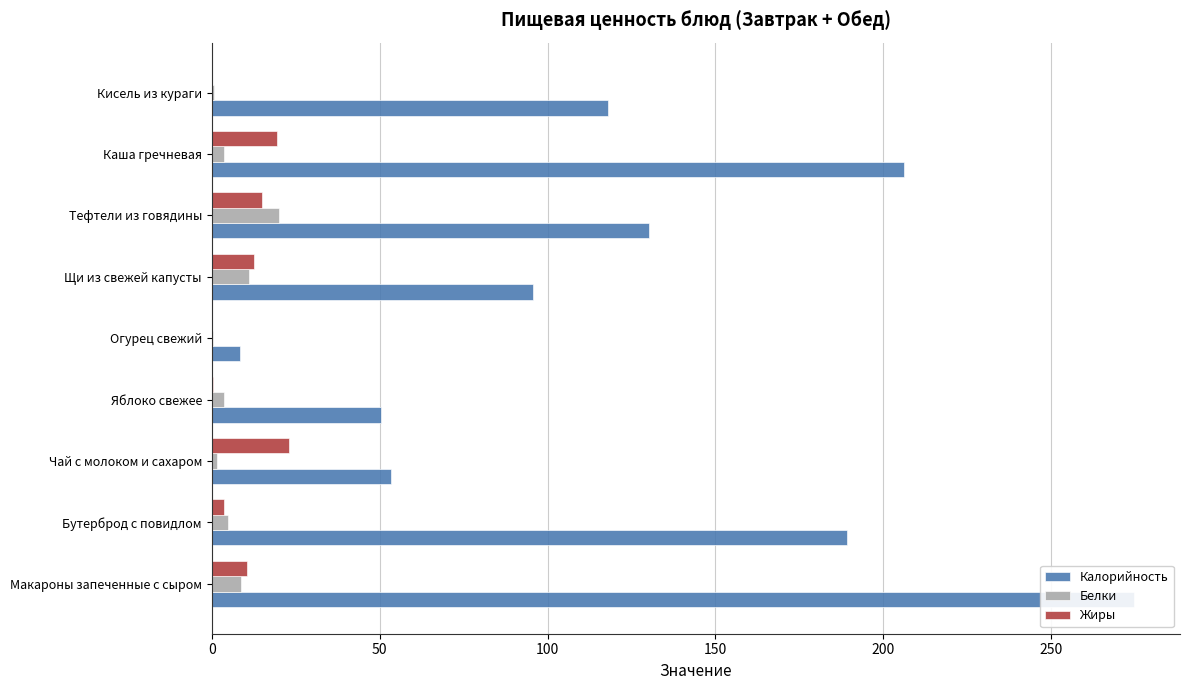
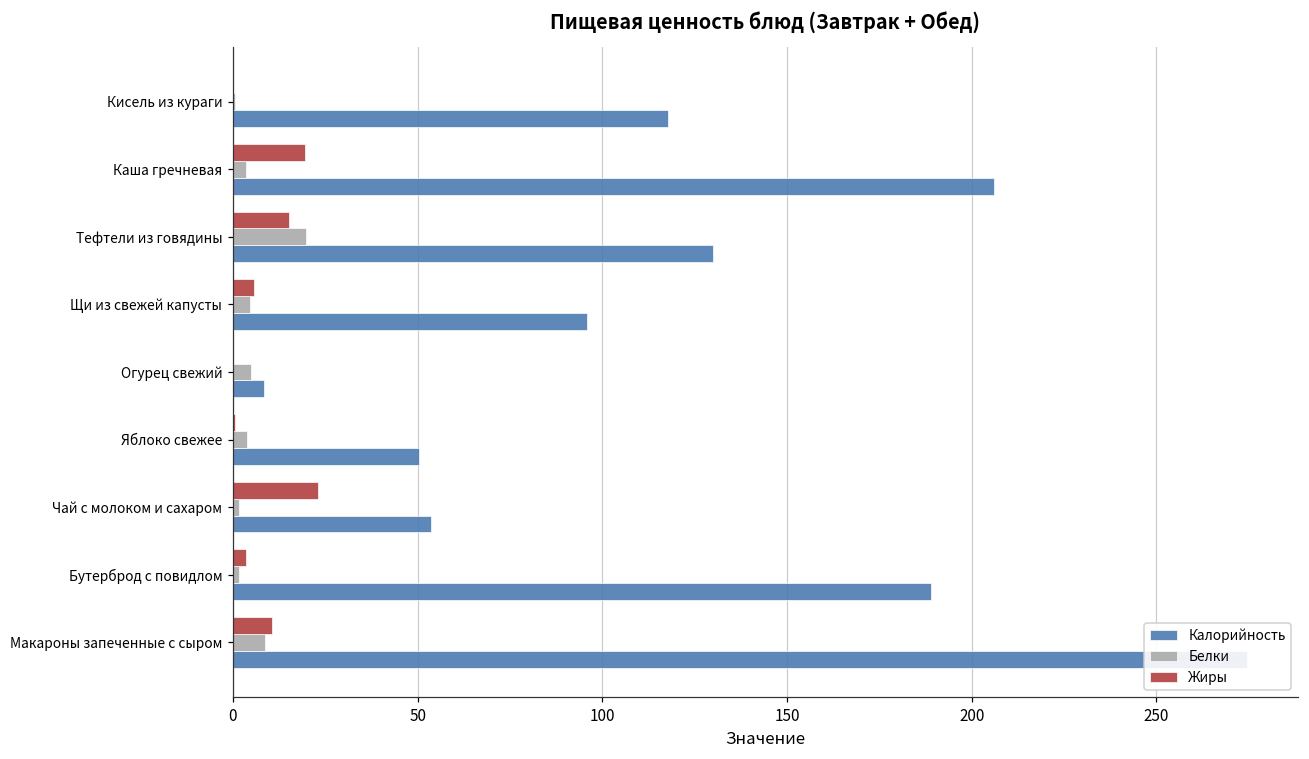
  {
    "Калорийность": {
      "Кисель из кураги": 118,
      "Каша гречневая": 206,
      "Тефтели из говядины": 130,
      "Щи из свежей капусты": 96,
      "Огурец свежий": 8,
      "Яблоко свежее": 50,
      "Чай с молоком и сахаром": 54,
      "Бутерброд с повидлом": 189
    },
    "Белки": {
      "Каша гречневая": 4,
      "Тефтели из говядины": 20,
-     "Щи из свежей капусты": 11,
-     "Огурец свежий": 0,
+     "Щи из свежей капусты": 5,
+     "Огурец свежий": 5,
      "Яблоко свежее": 4,
      "Чай с молоком и сахаром": 2,
-     "Бутерброд с повидлом": 5,
+     "Бутерброд с повидлом": 2,
      "Макароны запеченные с сыром": 9
    },
    "Жиры": {
      "Каша гречневая": 20,
      "Тефтели из говядины": 15,
-     "Щи из свежей капусты": 13,
+     "Щи из свежей капусты": 6,
      "Чай с молоком и сахаром": 23,
      "Бутерброд с повидлом": 4,
      "Макароны запеченные с сыром": 11
    }
  }
